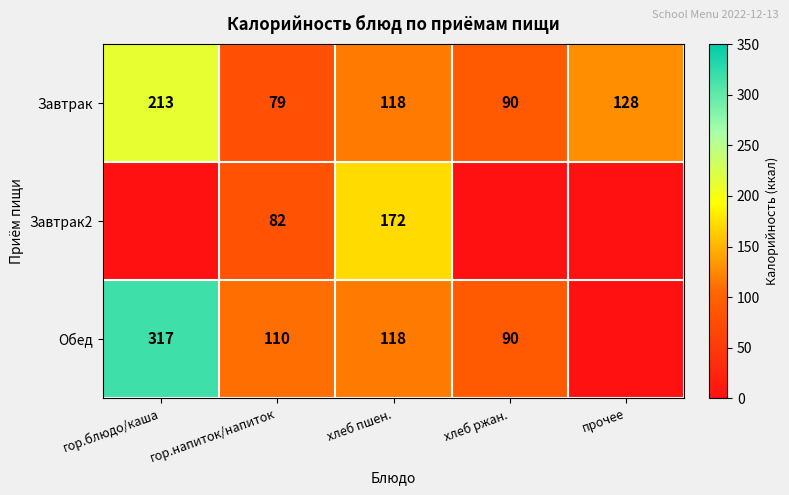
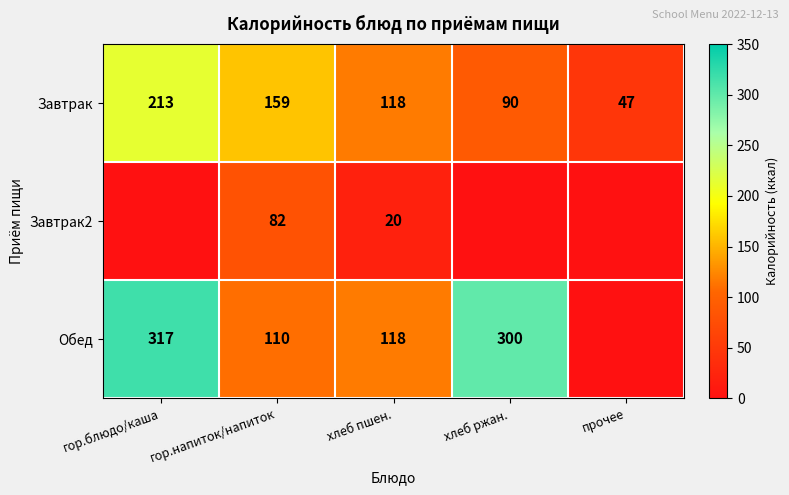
  {
    "Завтрак": {
      "гор.блюдо/каша": 213,
-     "гор.напиток/напиток": 79,
+     "гор.напиток/напиток": 159,
      "хлеб пшен.": 118,
      "хлеб ржан.": 90,
-     "прочее": 128
+     "прочее": 47
    },
    "Завтрак2": {
      "гор.напиток/напиток": 82,
-     "хлеб пшен.": 172
+     "хлеб пшен.": 20
    },
    "Обед": {
      "гор.блюдо/каша": 317,
      "гор.напиток/напиток": 110,
      "хлеб пшен.": 118,
-     "хлеб ржан.": 90
+     "хлеб ржан.": 300
    }
  }
